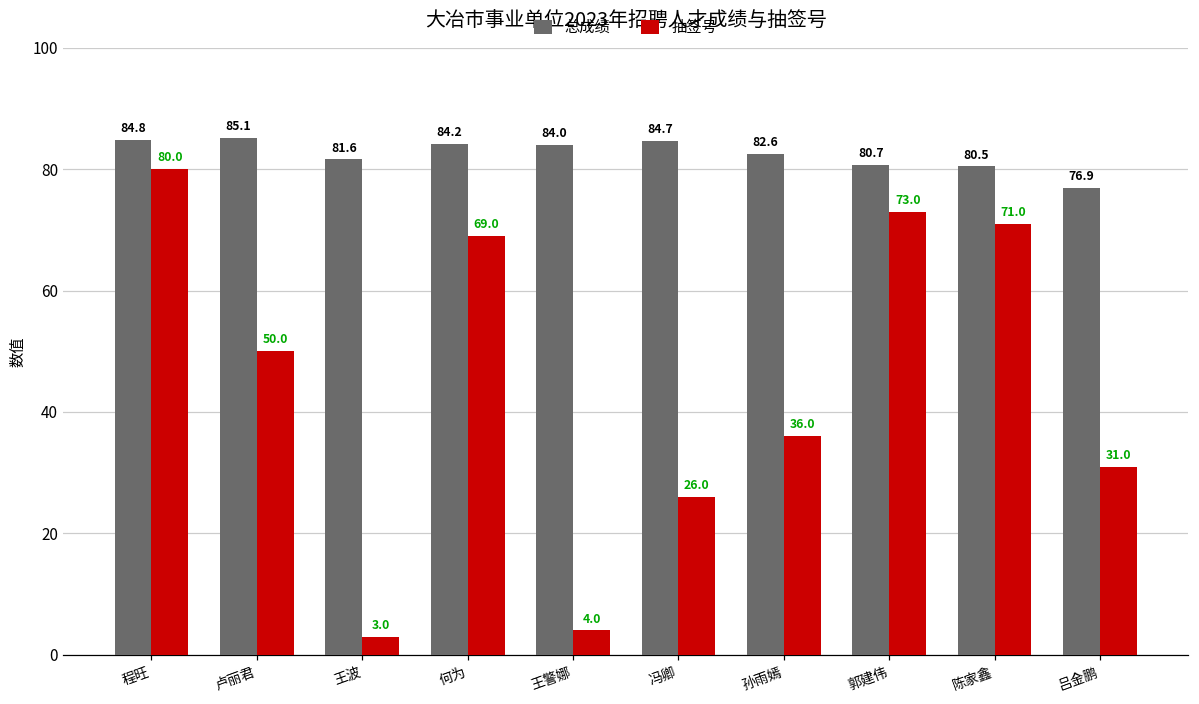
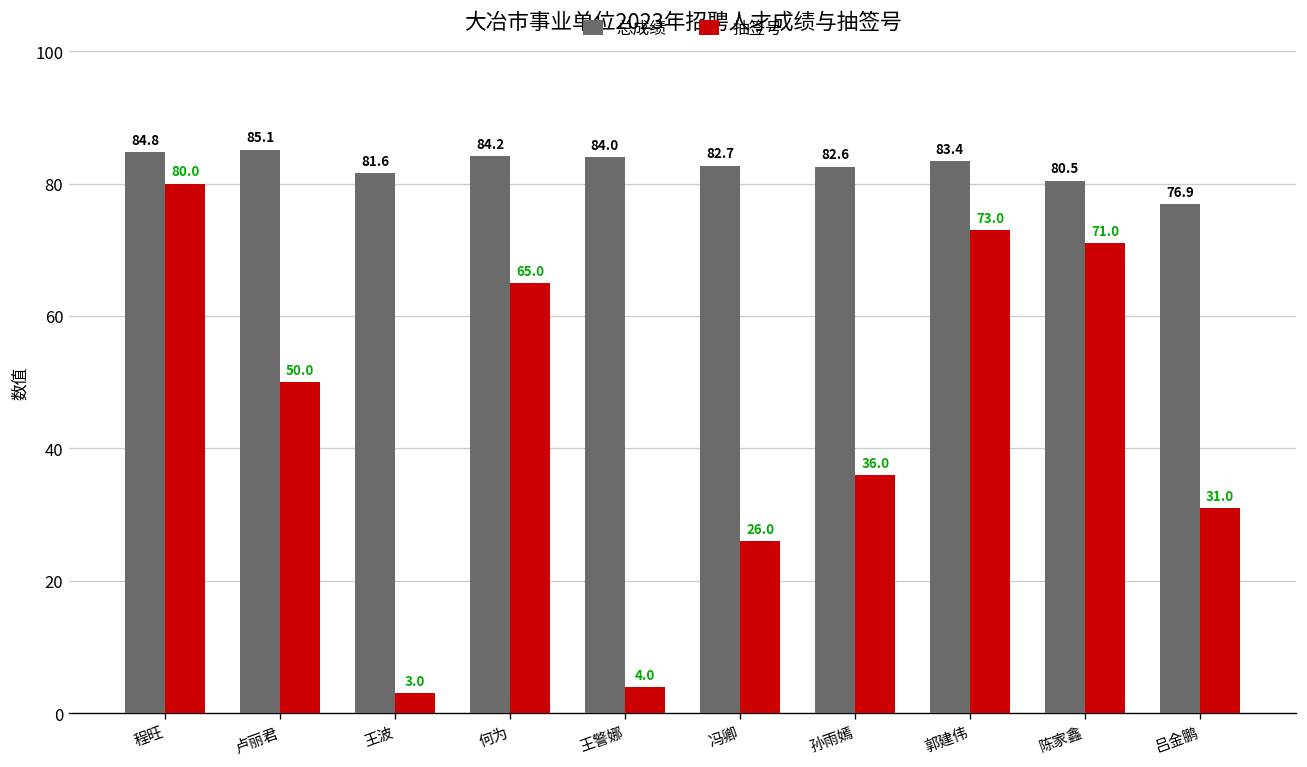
  {
    "总成绩": {
      "程旺": 84.8,
      "卢丽君": 85.1,
      "王波": 81.6,
      "何为": 84.2,
      "王警娜": 84.0,
-     "冯卿": 84.7,
+     "冯卿": 82.7,
      "孙雨嫣": 82.6,
-     "郭建伟": 80.7,
+     "郭建伟": 83.4,
      "陈家鑫": 80.5,
      "吕金鹏": 76.9
    },
    "抽签号": {
      "程旺": 80.0,
      "卢丽君": 50.0,
      "王波": 3.0,
-     "何为": 69.0,
+     "何为": 65.0,
      "王警娜": 4.0,
      "冯卿": 26.0,
      "孙雨嫣": 36.0,
      "郭建伟": 73.0,
      "陈家鑫": 71.0,
      "吕金鹏": 31.0
    }
  }
